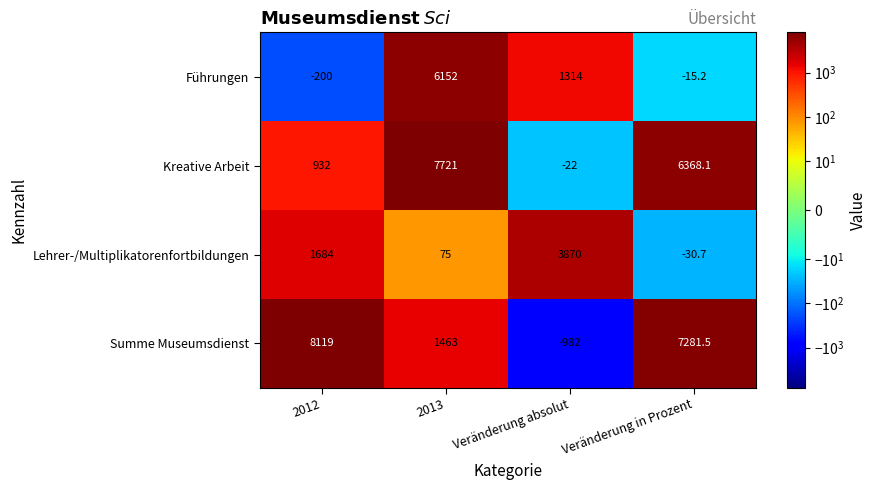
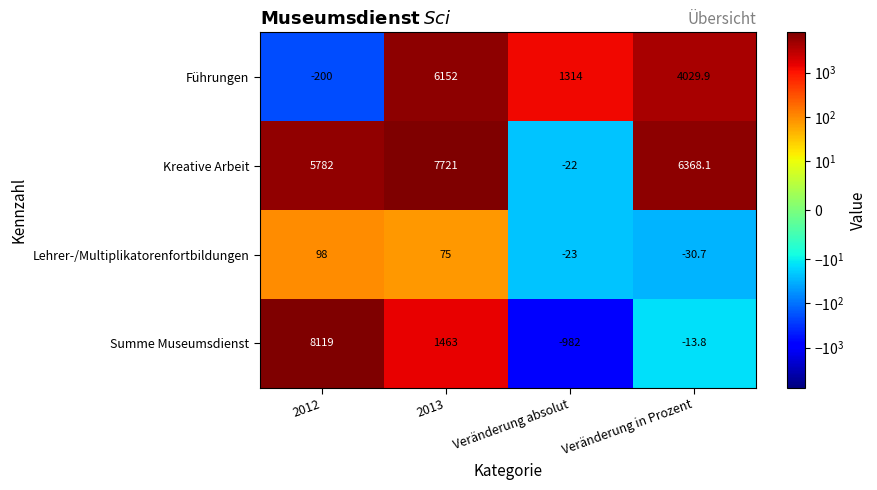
  {
    "Führungen": {
      "2012": -200,
      "2013": 6152,
      "Veränderung absolut": 1314,
-     "Veränderung in Prozent": -15.2
+     "Veränderung in Prozent": 4029.9
    },
    "Kreative Arbeit": {
-     "2012": 932,
+     "2012": 5782,
      "2013": 7721,
      "Veränderung absolut": -22,
      "Veränderung in Prozent": 6368.1
    },
    "Lehrer-/Multiplikatorenfortbildungen": {
-     "2012": 1684,
+     "2012": 98,
      "2013": 75,
-     "Veränderung absolut": 3870,
+     "Veränderung absolut": -23,
      "Veränderung in Prozent": -30.7
    },
    "Summe Museumsdienst": {
      "2012": 8119,
      "2013": 1463,
      "Veränderung absolut": -982,
-     "Veränderung in Prozent": 7281.5
+     "Veränderung in Prozent": -13.8
    }
  }
